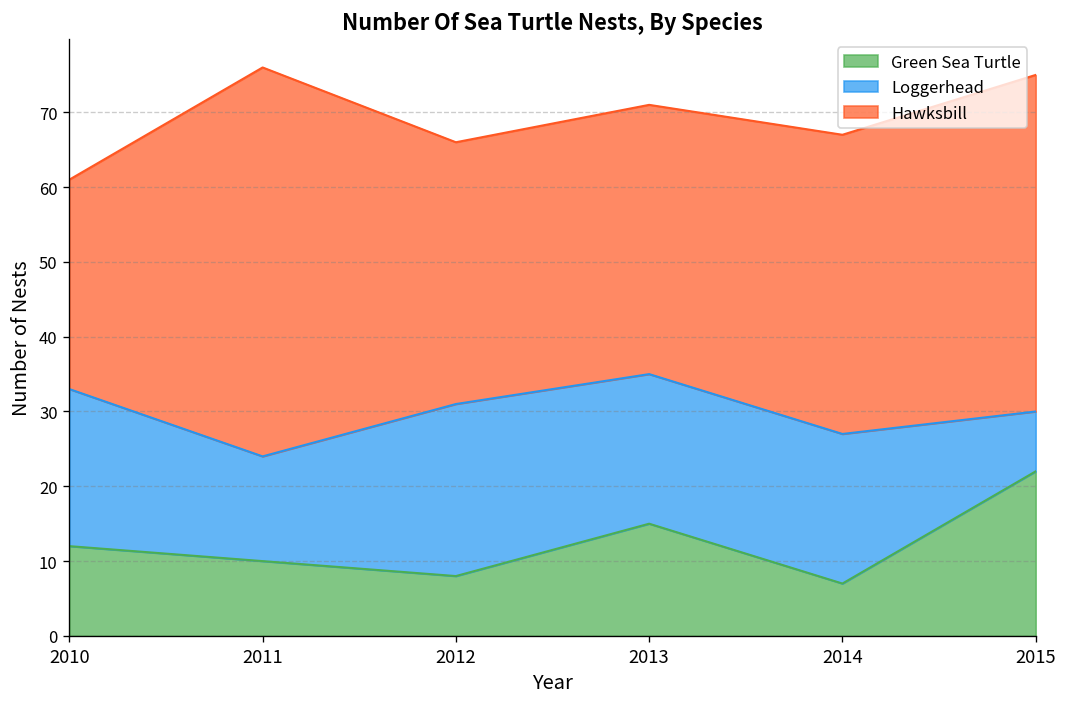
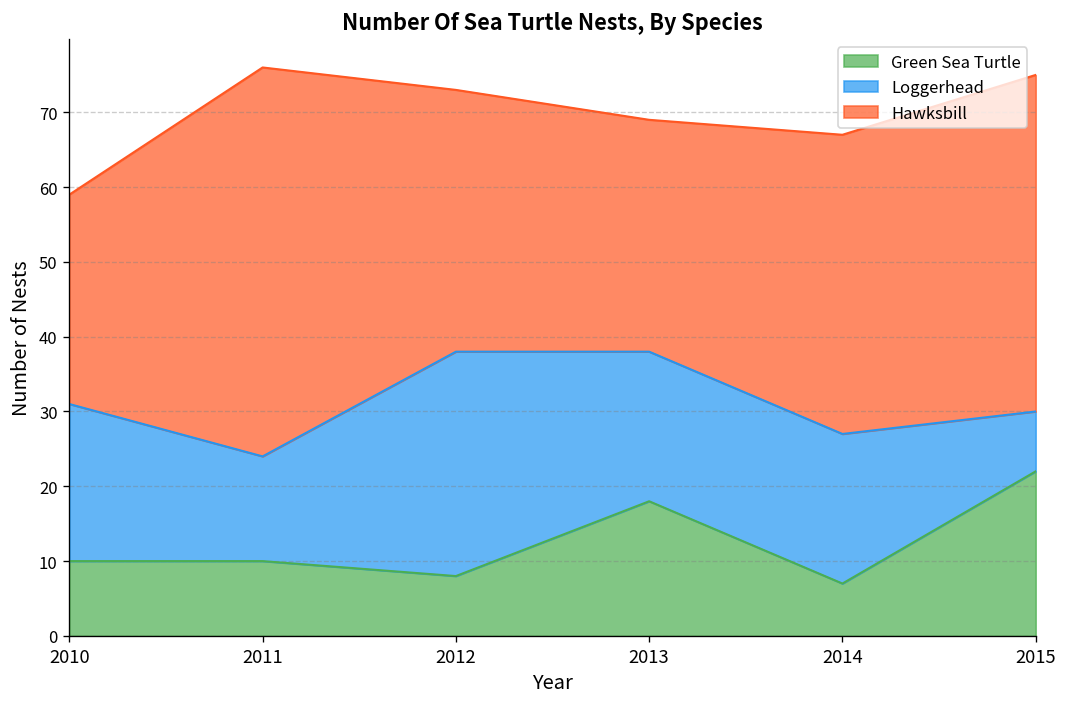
  {
    "Green Sea Turtle": {
-     "2010": 12,
+     "2010": 10,
      "2011": 10,
      "2012": 8,
-     "2013": 15,
+     "2013": 18,
      "2014": 7,
      "2015": 22
    },
    "Loggerhead": {
      "2010": 21,
      "2011": 14,
-     "2012": 23,
+     "2012": 30,
      "2013": 20,
      "2014": 20,
      "2015": 8
    },
    "Hawksbill": {
      "2010": 28,
      "2011": 52,
      "2012": 35,
-     "2013": 36,
+     "2013": 31,
      "2014": 40,
      "2015": 45
    }
  }
